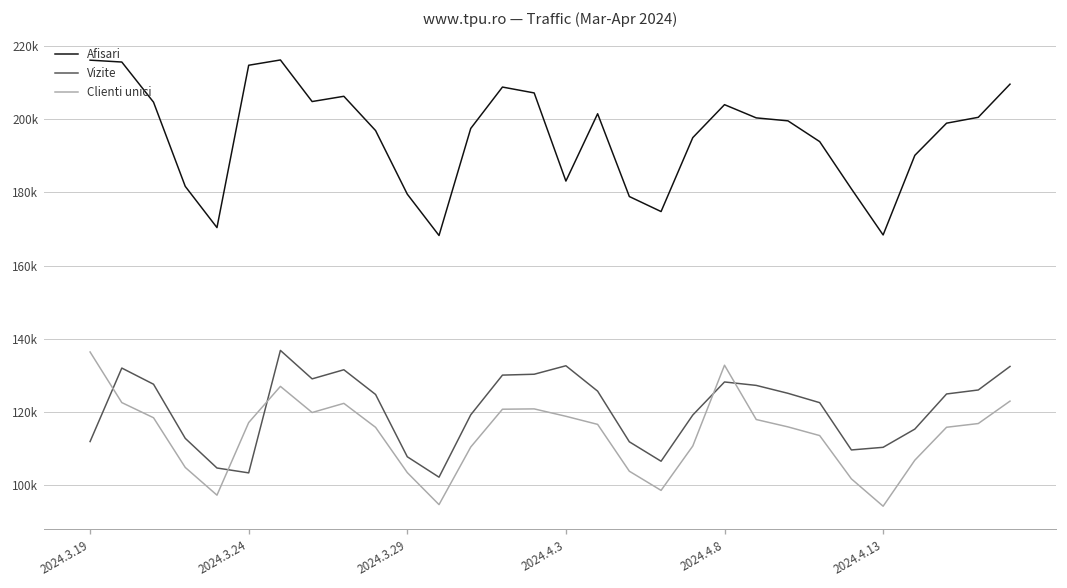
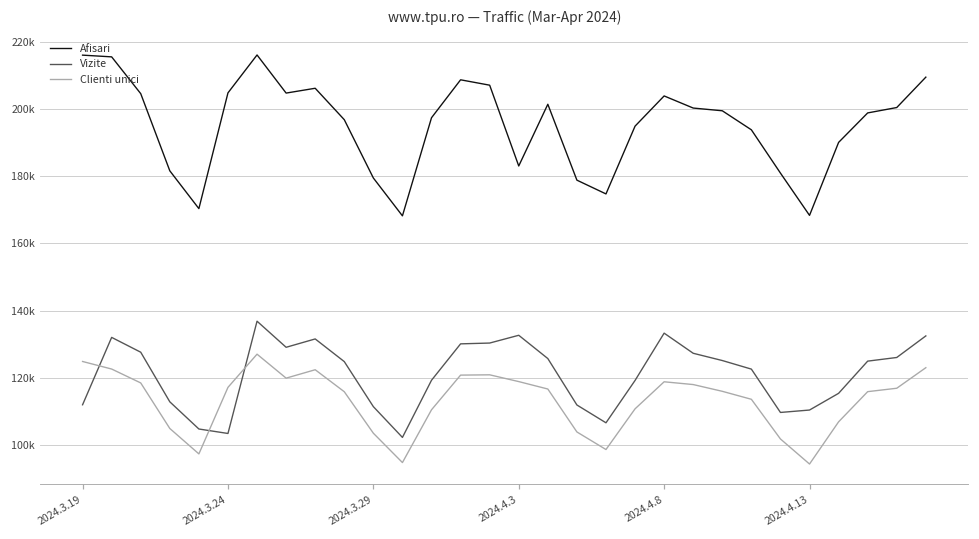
  {
    "Afisari": {
      "2024.3.19": 216000,
-     "2024.3.24": 215000,
+     "2024.3.24": 205000,
      "2024.3.29": 180000,
      "2024.4.3": 183000,
      "2024.4.8": 204000,
      "2024.4.13": 168000
    },
    "Vizite": {
      "2024.3.19": 112000,
      "2024.3.24": 103000,
-     "2024.3.29": 108000,
+     "2024.3.29": 111000,
      "2024.4.3": 133000,
-     "2024.4.8": 128000,
+     "2024.4.8": 133000,
      "2024.4.13": 110000
    },
    "Clienti unici": {
-     "2024.3.19": 136000,
+     "2024.3.19": 125000,
      "2024.3.24": 117000,
      "2024.3.29": 103000,
      "2024.4.3": 119000,
-     "2024.4.8": 133000,
+     "2024.4.8": 119000,
      "2024.4.13": 94000
    }
  }
